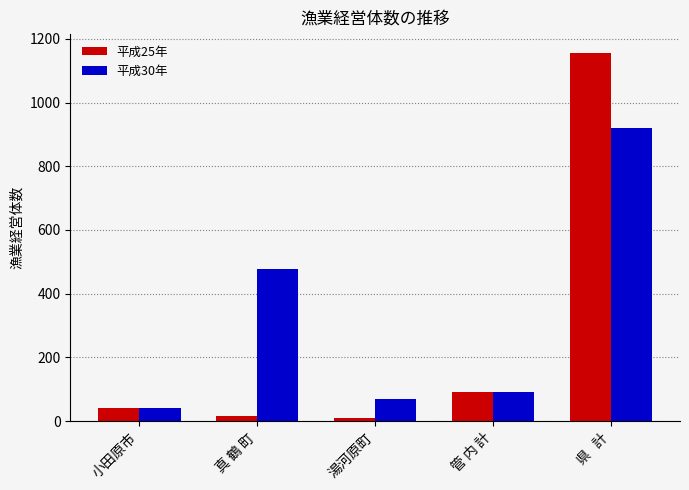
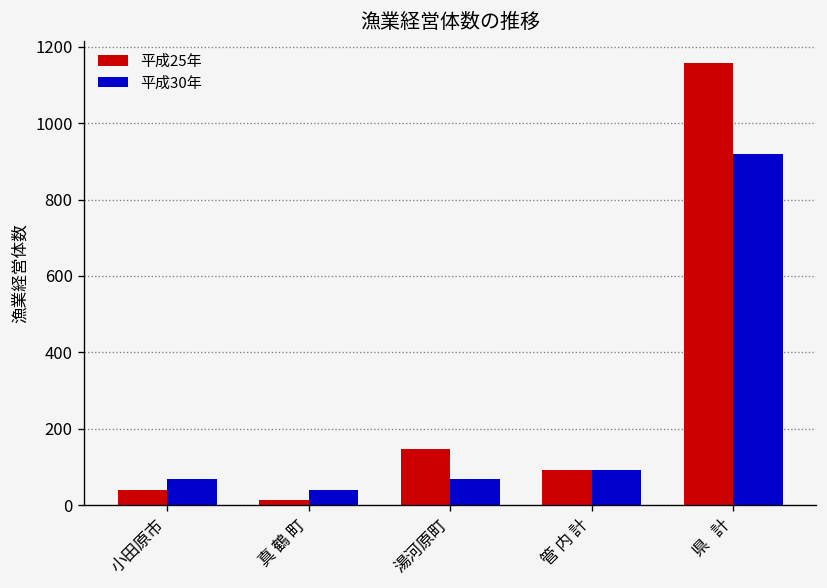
  {
    "平成25年": {
      "小田原市": 40,
      "真 鶴 町": 20,
-     "湯河原町": 10,
+     "湯河原町": 150,
      "管 内 計": 90,
      "県 計": 1160
    },
    "平成30年": {
-     "小田原市": 40,
-     "真 鶴 町": 480,
+     "小田原市": 70,
+     "真 鶴 町": 40,
      "湯河原町": 70,
      "管 内 計": 90,
      "県 計": 920
    }
  }
